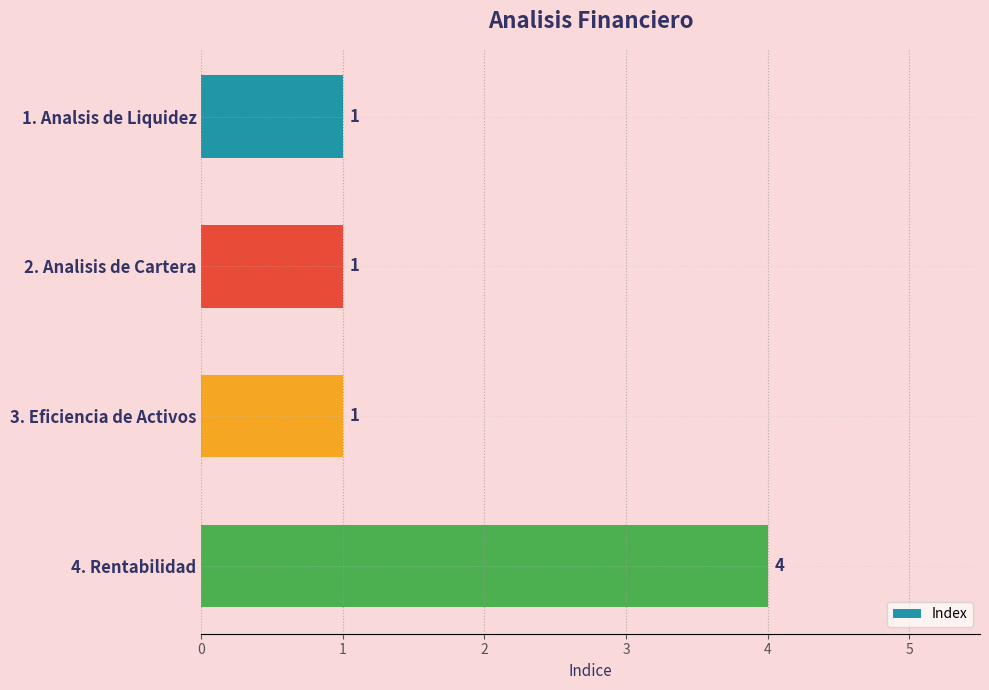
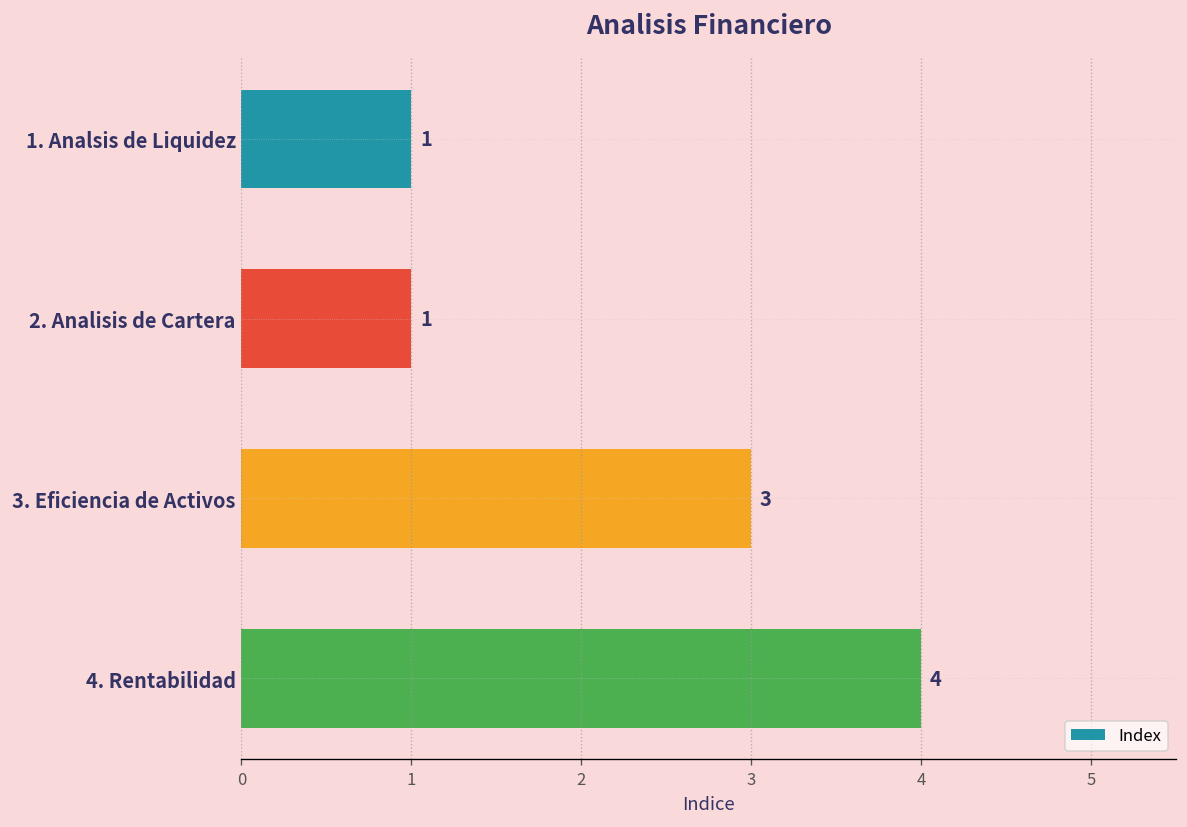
  {
    "1. Analsis de Liquidez": 1,
    "2. Analisis de Cartera": 1,
-   "3. Eficiencia de Activos": 1,
+   "3. Eficiencia de Activos": 3,
    "4. Rentabilidad": 4
  }
